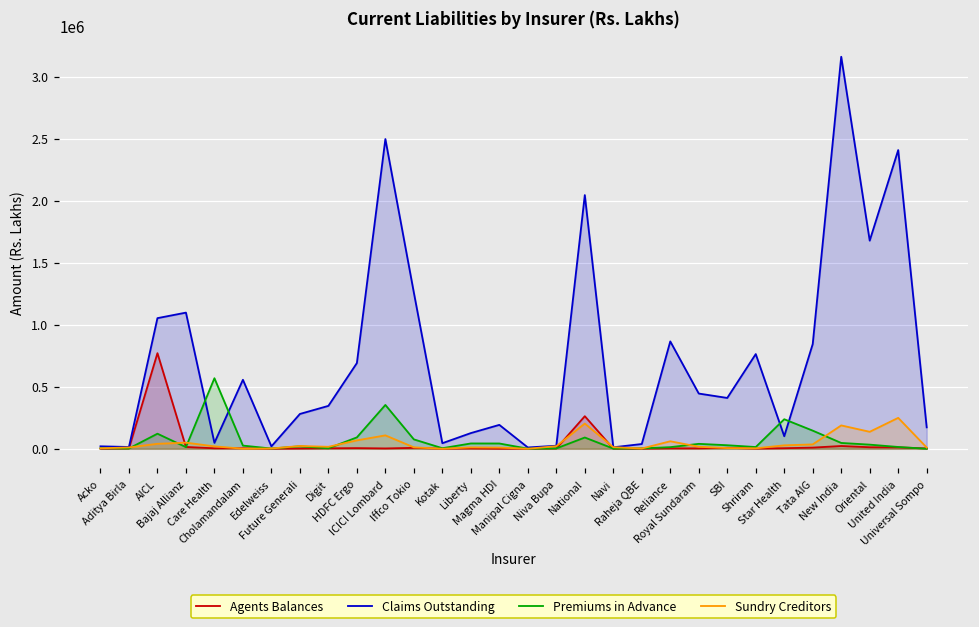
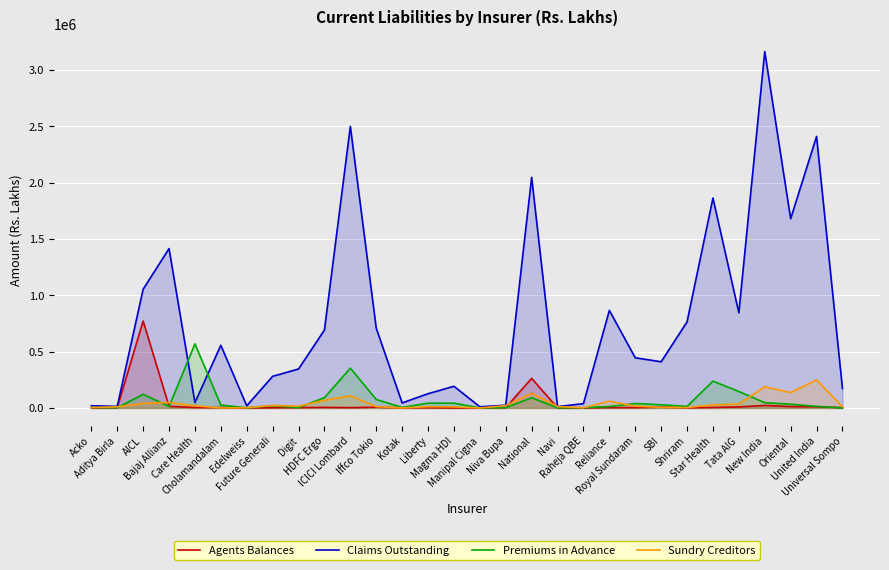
  {
    "Agents Balances": {
      "AICL": 770000,
      "HDFC Ergo": 10000,
      "ICICI Lombard": 0,
      "National": 260000,
      "Star Health": 0,
      "Tata AIG": 10000,
      "New India": 20000
    },
    "Claims Outstanding": {
      "AICL": 1050000,
-     "Bajaj Allianz": 1100000,
+     "Bajaj Allianz": 1410000,
      "Care Health": 50000,
      "Cholamandalam": 560000,
      "Future Generali": 280000,
      "Digit": 350000,
      "HDFC Ergo": 690000,
      "ICICI Lombard": 2500000,
-     "Iffco Tokio": 1260000,
+     "Iffco Tokio": 710000,
      "Kotak": 40000,
      "Liberty": 130000,
      "Magma HDI": 190000,
      "National": 2050000,
      "Raheja QBE": 40000,
      "Reliance": 870000,
      "Royal Sundaram": 450000,
      "SBI": 410000,
      "Shriram": 760000,
-     "Star Health": 100000,
+     "Star Health": 1860000,
      "Tata AIG": 840000,
      "New India": 3160000,
      "Oriental": 1680000,
      "United India": 2410000,
      "Universal Sompo": 170000
    },
    "Premiums in Advance": {
      "AICL": 120000,
      "Care Health": 570000,
      "HDFC Ergo": 90000,
      "ICICI Lombard": 350000,
      "Iffco Tokio": 80000,
      "Liberty": 40000,
      "Magma HDI": 40000,
      "National": 90000,
      "Royal Sundaram": 40000,
      "Star Health": 240000,
      "Tata AIG": 150000,
      "New India": 50000
    },
    "Sundry Creditors": {
      "AICL": 40000,
      "Bajaj Allianz": 50000,
      "HDFC Ergo": 70000,
      "ICICI Lombard": 110000,
-     "National": 200000,
+     "National": 130000,
      "Reliance": 60000,
      "Star Health": 30000,
      "Tata AIG": 40000,
      "New India": 190000,
      "Oriental": 140000,
      "United India": 250000
    }
  }
